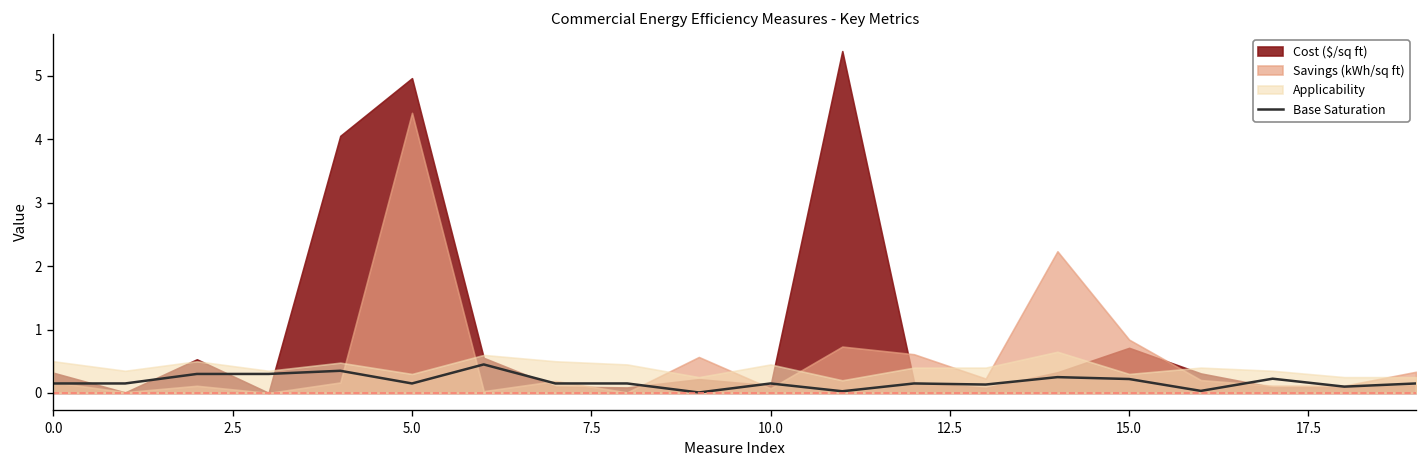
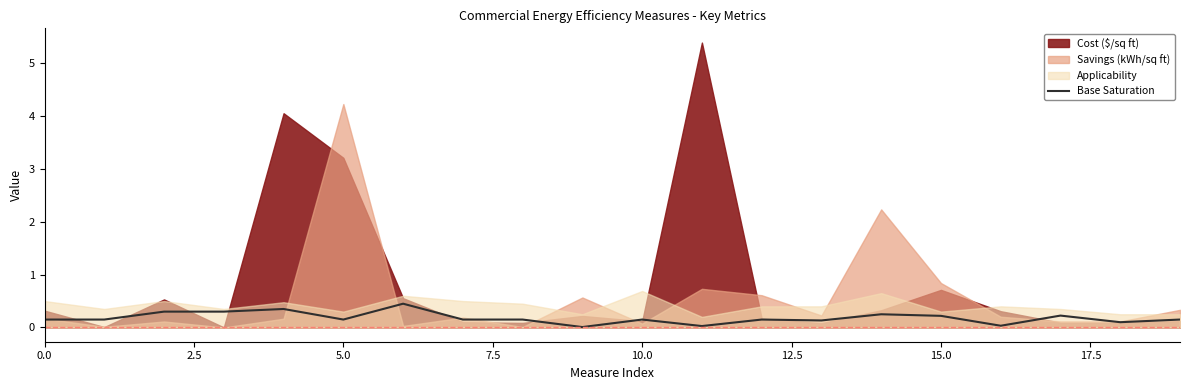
  {
    "Cost ($/sq ft)": {
      "0.0": 0.3,
-     "5.0": 5.0,
+     "5.0": 3.2,
      "15.0": 0.7
    },
    "Base Saturation": {
      "5.0": 0.2,
      "15.0": 0.2
    },
    "Savings (kWh/sq ft)": {
-     "5.0": 4.4,
+     "5.0": 4.2,
      "15.0": 0.8
    },
    "Applicability": {
      "0.0": 0.5,
      "5.0": 0.3,
-     "10.0": 0.5,
+     "10.0": 0.7,
      "15.0": 0.3
    }
  }
